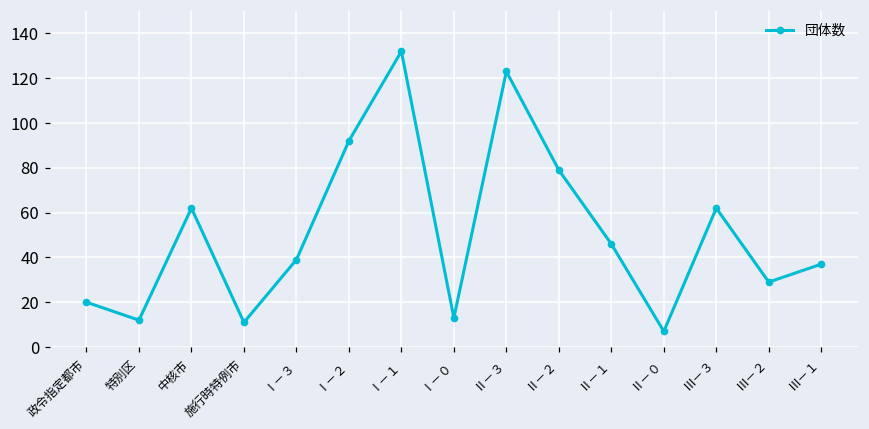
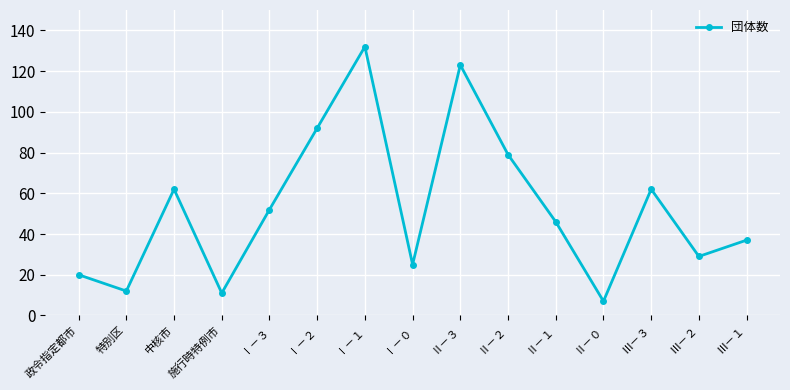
  {
    "政令指定都市": 20,
    "特別区": 12,
    "中核市": 62,
    "施行時特例市": 11,
-   "Ⅰ－３": 39,
+   "Ⅰ－３": 52,
    "Ⅰ－２": 92,
    "Ⅰ－１": 132,
-   "Ⅰ－０": 13,
+   "Ⅰ－０": 25,
    "Ⅱ－３": 123,
    "Ⅱ－２": 79,
    "Ⅱ－１": 46,
    "Ⅱ－０": 7,
    "Ⅲ－３": 62,
    "Ⅲ－２": 29,
    "Ⅲ－１": 37
  }
